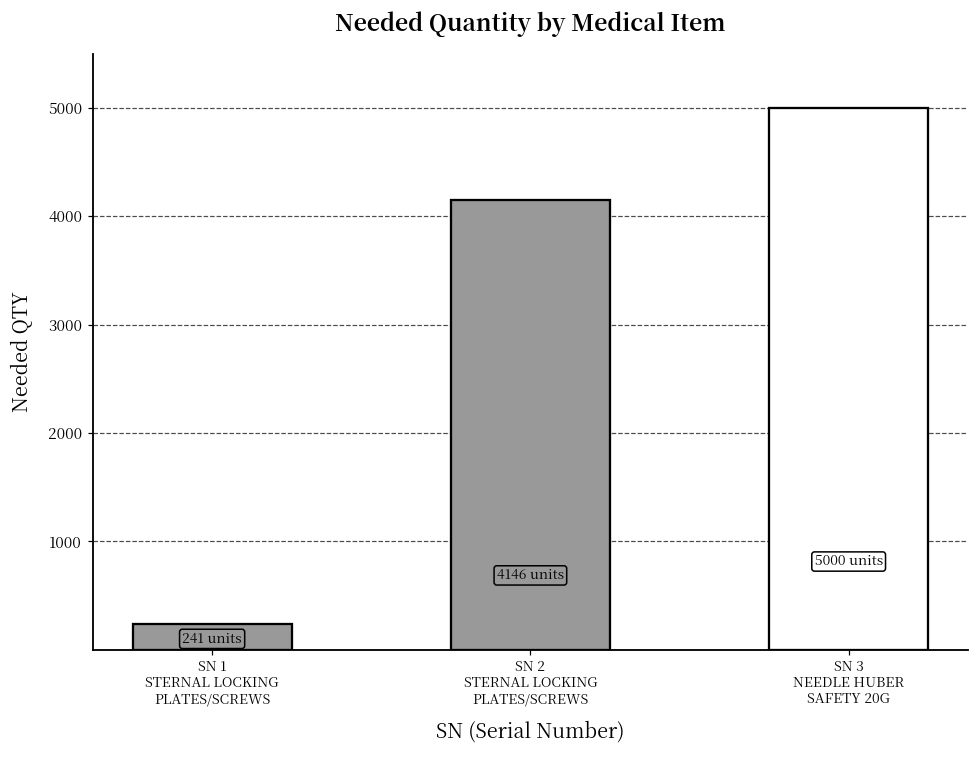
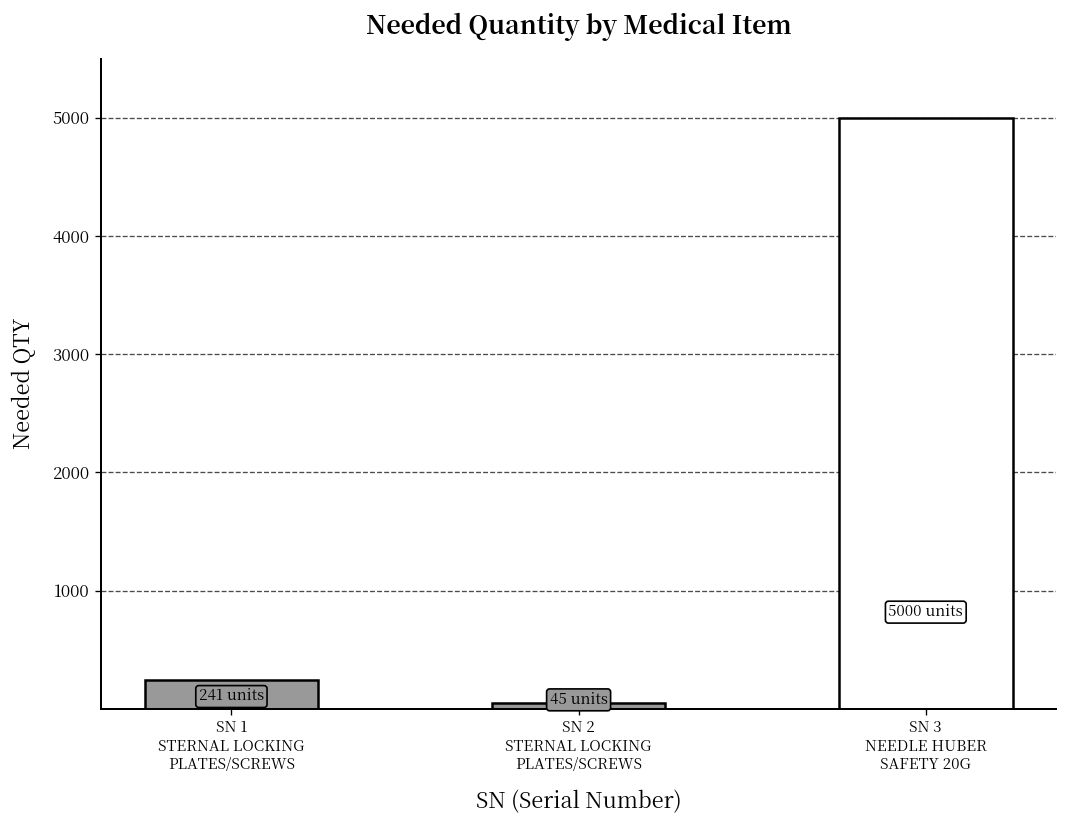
  {
-   "SN 2 STERNAL LOCKING PLATES/SCREWS": 4146
+   "SN 2 STERNAL LOCKING PLATES/SCREWS": 45
  }
